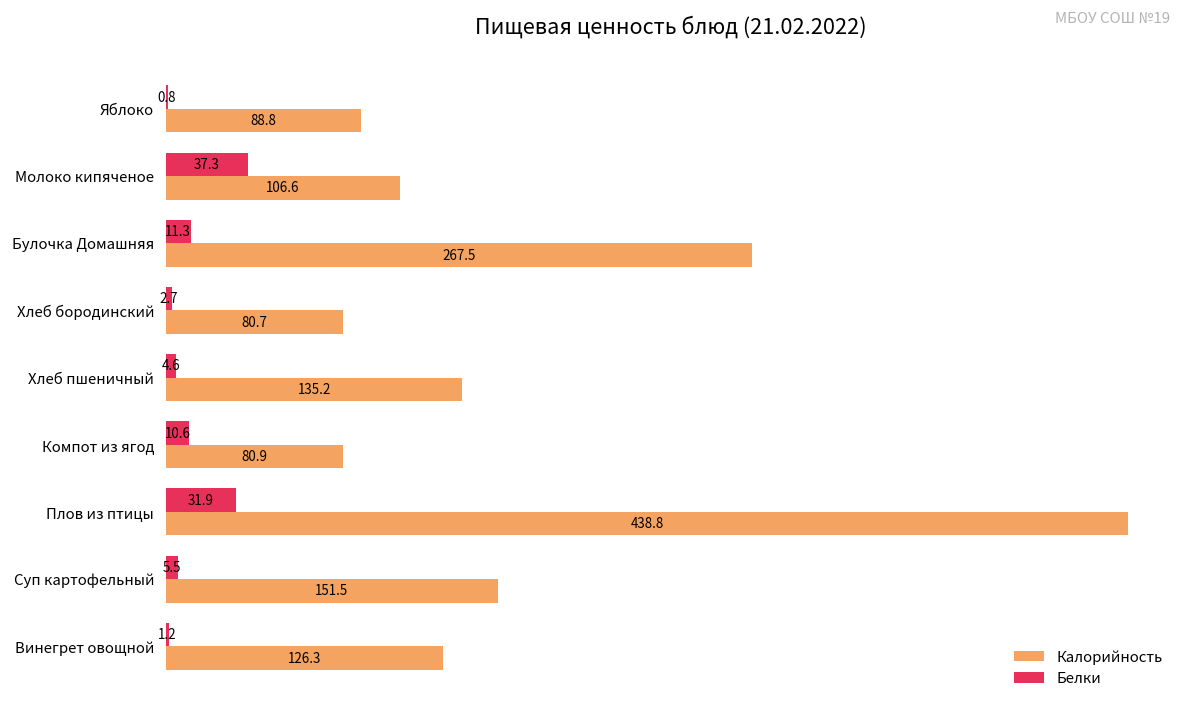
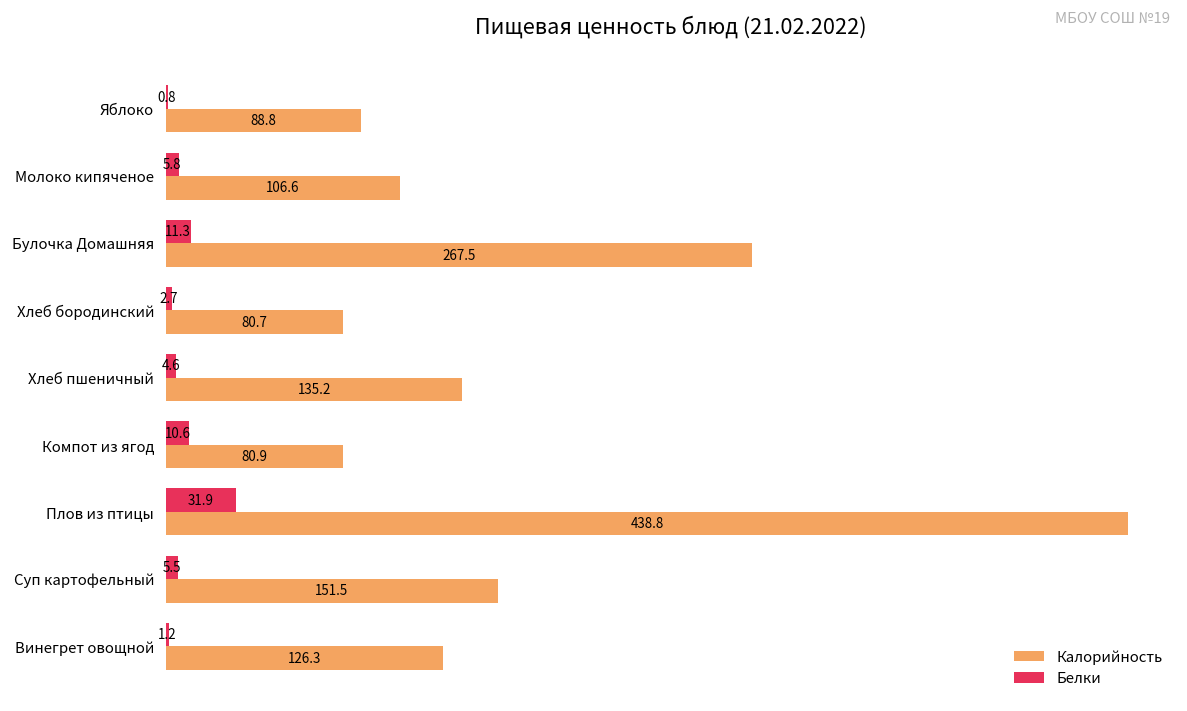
  {
    "Калорийность": {
      "Яблоко": 88.8,
      "Молоко кипяченое": 106.6,
      "Булочка Домашняя": 267.5,
      "Хлеб бородинский": 80.7,
      "Хлеб пшеничный": 135.2,
      "Компот из ягод": 80.9,
      "Плов из птицы": 438.8,
      "Суп картофельный": 151.5,
      "Винегрет овощной": 126.3
    },
    "Белки": {
      "Яблоко": 0.8,
-     "Молоко кипяченое": 37.3,
+     "Молоко кипяченое": 5.8,
      "Булочка Домашняя": 11.3,
      "Хлеб бородинский": 2.7,
      "Хлеб пшеничный": 4.6,
      "Компот из ягод": 10.6,
      "Плов из птицы": 31.9,
      "Суп картофельный": 5.5,
      "Винегрет овощной": 1.2
    }
  }
